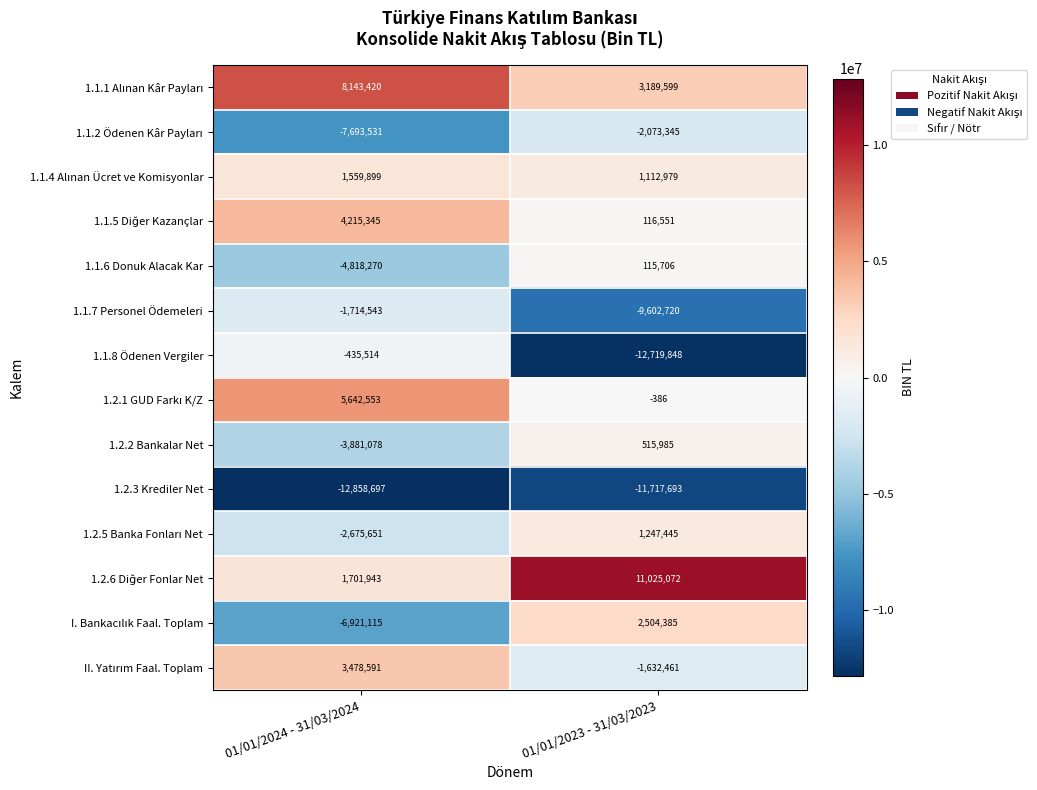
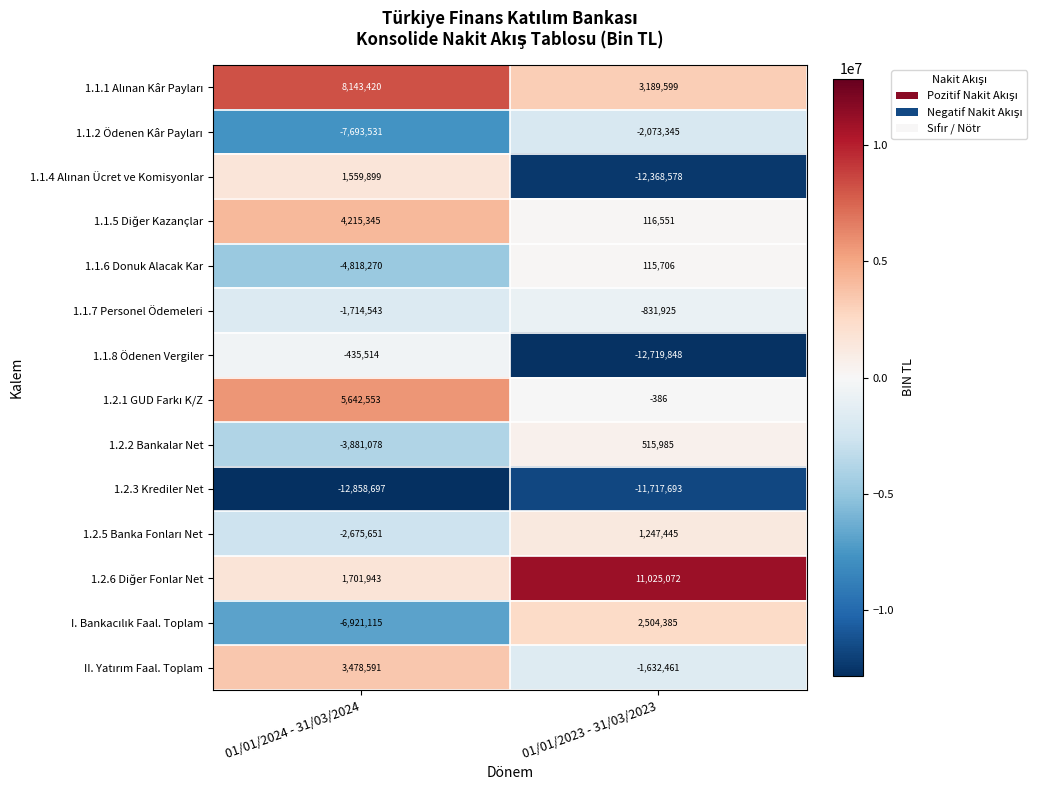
  {
    "1.1.1 Alınan Kâr Payları": {
      "01/01/2024 - 31/03/2024": "8,143,420",
      "01/01/2023 - 31/03/2023": "3,189,599"
    },
    "1.1.2 Ödenen Kâr Payları": {
      "01/01/2024 - 31/03/2024": "-7,693,531",
      "01/01/2023 - 31/03/2023": "-2,073,345"
    },
    "1.1.4 Alınan Ücret ve Komisyonlar": {
      "01/01/2024 - 31/03/2024": "1,559,899",
-     "01/01/2023 - 31/03/2023": "1,112,979"
+     "01/01/2023 - 31/03/2023": "-12,368,578"
    },
    "1.1.5 Diğer Kazançlar": {
      "01/01/2024 - 31/03/2024": "4,215,345",
      "01/01/2023 - 31/03/2023": "116,551"
    },
    "1.1.6 Donuk Alacak Kar": {
      "01/01/2024 - 31/03/2024": "-4,818,270",
      "01/01/2023 - 31/03/2023": "115,706"
    },
    "1.1.7 Personel Ödemeleri": {
      "01/01/2024 - 31/03/2024": "-1,714,543",
-     "01/01/2023 - 31/03/2023": "-9,602,720"
+     "01/01/2023 - 31/03/2023": "-831,925"
    },
    "1.1.8 Ödenen Vergiler": {
      "01/01/2024 - 31/03/2024": "-435,514",
      "01/01/2023 - 31/03/2023": "-12,719,848"
    },
    "1.2.1 GUD Farkı K/Z": {
      "01/01/2024 - 31/03/2024": "5,642,553",
      "01/01/2023 - 31/03/2023": "-386"
    },
    "1.2.2 Bankalar Net": {
      "01/01/2024 - 31/03/2024": "-3,881,078",
      "01/01/2023 - 31/03/2023": "515,985"
    },
    "1.2.3 Krediler Net": {
      "01/01/2024 - 31/03/2024": "-12,858,697",
      "01/01/2023 - 31/03/2023": "-11,717,693"
    },
    "1.2.5 Banka Fonları Net": {
      "01/01/2024 - 31/03/2024": "-2,675,651",
      "01/01/2023 - 31/03/2023": "1,247,445"
    },
    "1.2.6 Diğer Fonlar Net": {
      "01/01/2024 - 31/03/2024": "1,701,943",
      "01/01/2023 - 31/03/2023": "11,025,072"
    },
    "I. Bankacılık Faal. Toplam": {
      "01/01/2024 - 31/03/2024": "-6,921,115",
      "01/01/2023 - 31/03/2023": "2,504,385"
    },
    "II. Yatırım Faal. Toplam": {
      "01/01/2024 - 31/03/2024": "3,478,591",
      "01/01/2023 - 31/03/2023": "-1,632,461"
    }
  }
